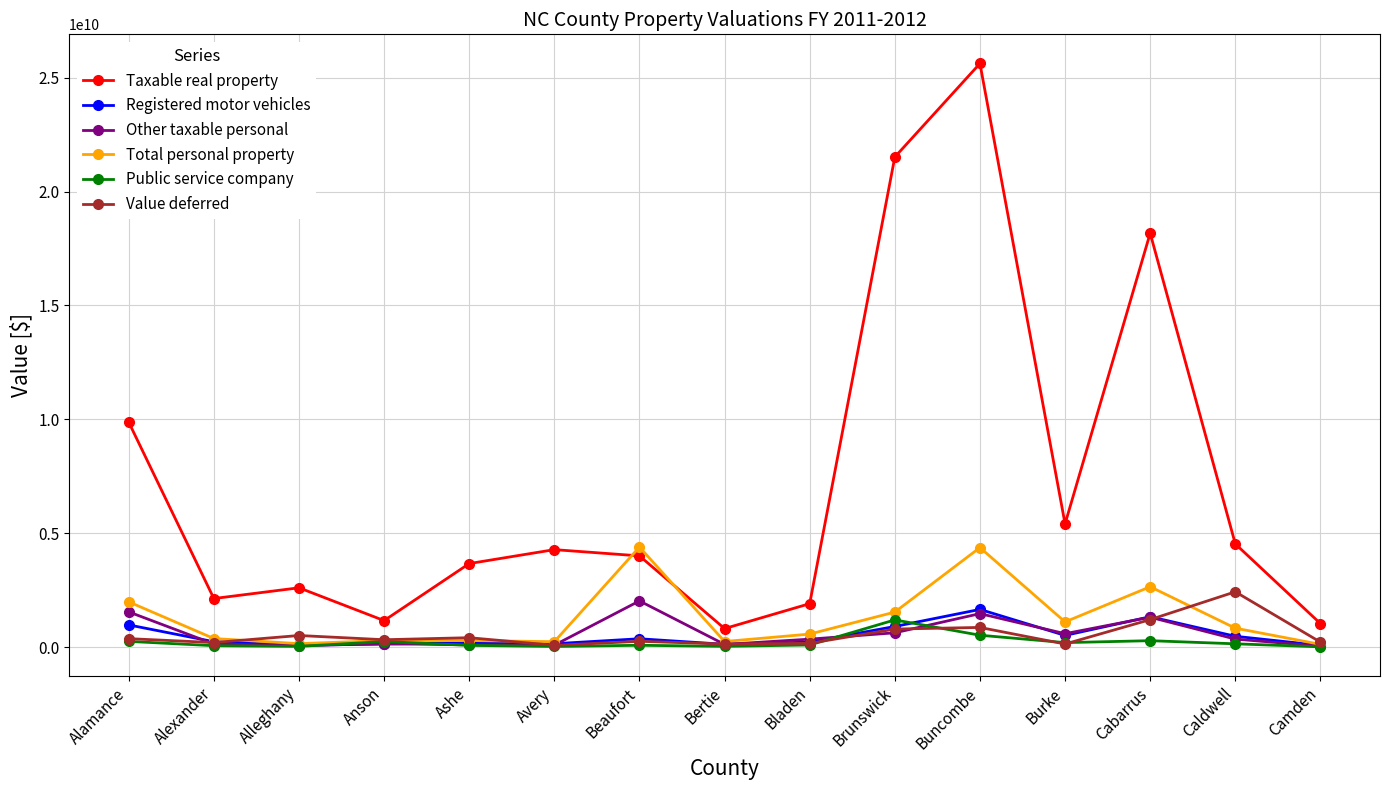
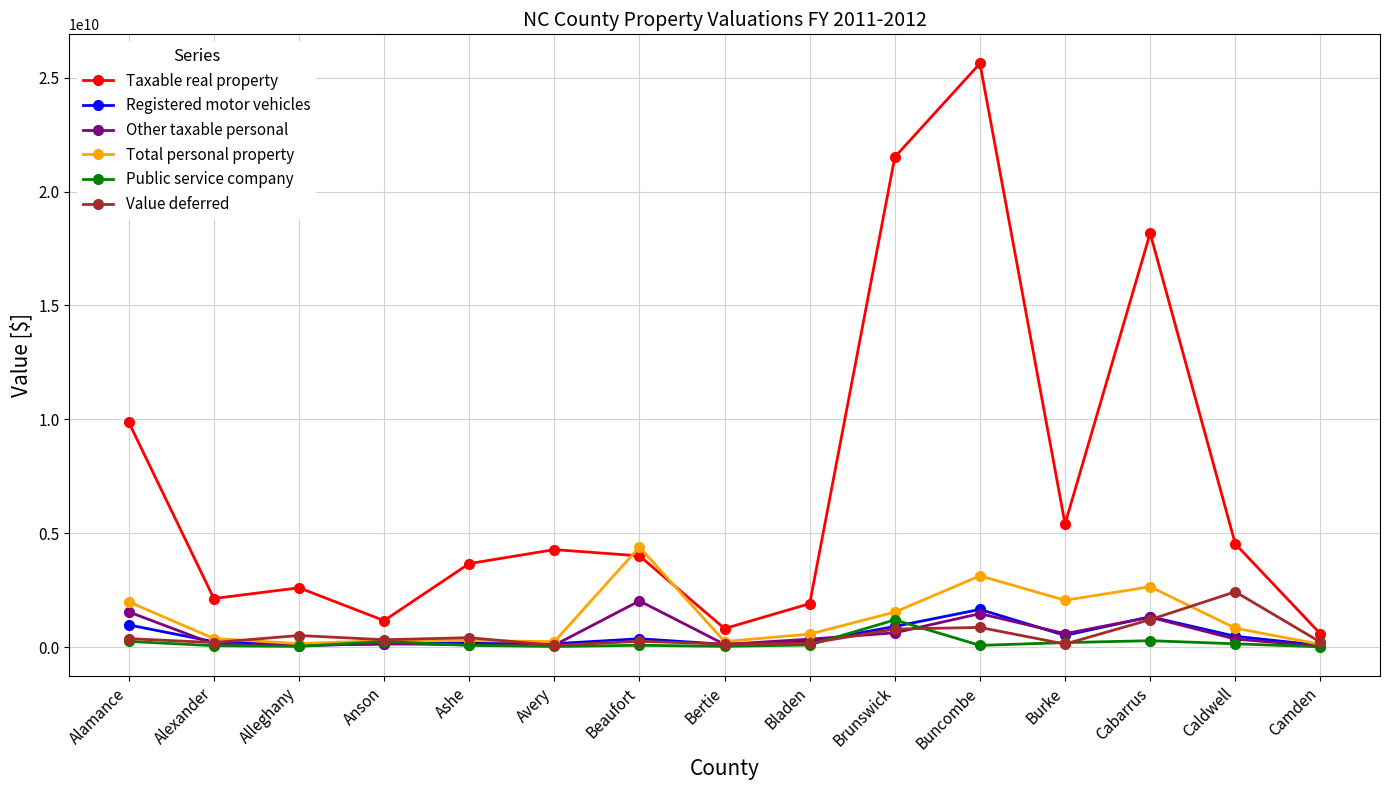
  {
    "Taxable real property": {
      "Alamance": 9900000000,
      "Alexander": 2100000000,
      "Alleghany": 2600000000,
      "Anson": 1200000000,
      "Ashe": 3700000000,
      "Avery": 4300000000,
      "Beaufort": 4000000000,
      "Bertie": 800000000,
      "Bladen": 1900000000,
      "Brunswick": 21500000000,
      "Buncombe": 25600000000,
      "Burke": 5400000000,
      "Cabarrus": 18200000000,
      "Caldwell": 4500000000,
-     "Camden": 1000000000
+     "Camden": 600000000
    },
    "Registered motor vehicles": {
      "Alamance": 1000000000,
      "Brunswick": 900000000,
      "Buncombe": 1700000000,
      "Caldwell": 500000000
    },
    "Other taxable personal": {
      "Alamance": 1500000000,
      "Beaufort": 2000000000,
      "Bladen": 400000000,
      "Brunswick": 600000000,
      "Buncombe": 1500000000,
      "Caldwell": 400000000
    },
    "Total personal property": {
      "Alamance": 2000000000,
      "Alexander": 400000000,
      "Beaufort": 4400000000,
      "Bladen": 600000000,
      "Brunswick": 1500000000,
-     "Buncombe": 4400000000,
-     "Burke": 1100000000,
+     "Buncombe": 3100000000,
+     "Burke": 2100000000,
      "Cabarrus": 2700000000,
      "Caldwell": 800000000
    },
    "Public service company": {
      "Alamance": 300000000,
      "Beaufort": 100000000,
      "Brunswick": 1200000000,
-     "Buncombe": 500000000,
+     "Buncombe": 100000000,
      "Cabarrus": 300000000,
      "Caldwell": 100000000
    },
    "Value deferred": {
      "Alamance": 400000000,
      "Alleghany": 500000000,
      "Ashe": 400000000,
      "Brunswick": 800000000,
      "Buncombe": 900000000,
      "Caldwell": 2400000000
    }
  }
